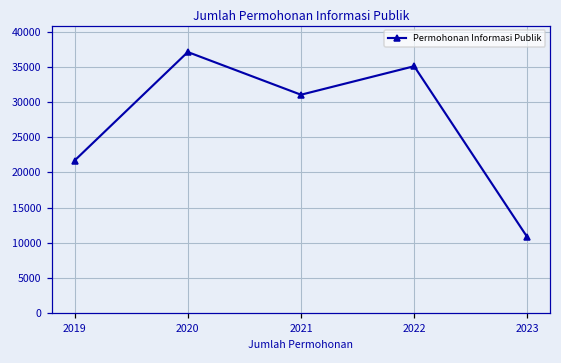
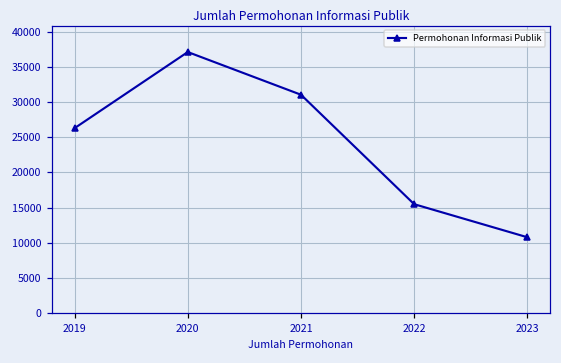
  {
-   "2019": 22000,
+   "2019": 26000,
    "2020": 37000,
    "2021": 31000,
-   "2022": 35000,
+   "2022": 15000,
    "2023": 11000
  }
